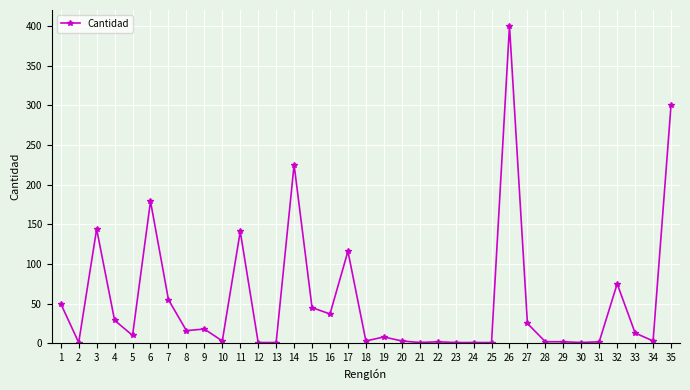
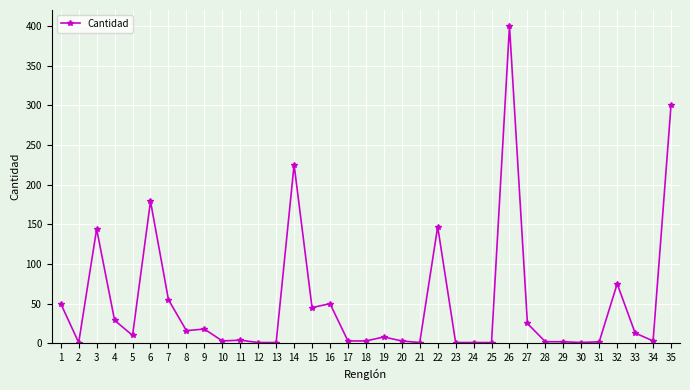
  {
    "1": 50,
    "2": 0,
    "3": 140,
    "4": 30,
    "5": 10,
    "6": 180,
    "7": 60,
    "8": 20,
    "9": 20,
    "10": 0,
-   "11": 140,
+   "11": 0,
    "12": 0,
    "13": 0,
    "14": 230,
    "15": 50,
-   "16": 40,
-   "17": 120,
+   "16": 50,
+   "17": 0,
    "18": 0,
    "19": 10,
    "20": 0,
    "21": 0,
-   "22": 0,
+   "22": 150,
    "23": 0,
    "24": 0,
    "25": 0,
    "26": 400,
    "27": 30,
    "28": 0,
    "29": 0,
    "30": 0,
    "31": 0,
    "32": 80,
    "33": 10,
    "34": 0,
    "35": 300
  }
